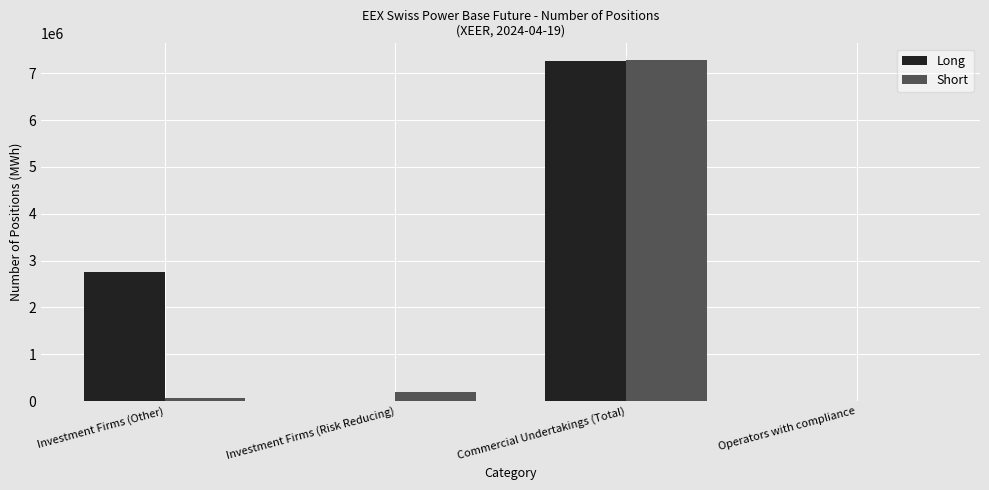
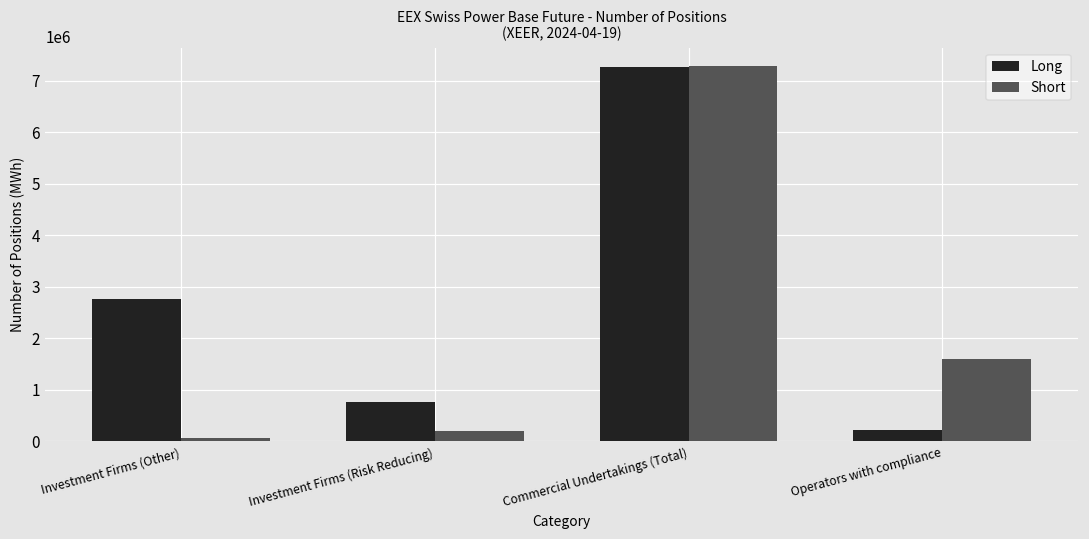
  {
    "Long": {
      "Investment Firms (Other)": 2800000,
-     "Investment Firms (Risk Reducing)": 0,
+     "Investment Firms (Risk Reducing)": 800000,
      "Commercial Undertakings (Total)": 7300000,
-     "Operators with compliance": 0
+     "Operators with compliance": 200000
    },
    "Short": {
      "Investment Firms (Other)": 100000,
      "Investment Firms (Risk Reducing)": 200000,
      "Commercial Undertakings (Total)": 7300000,
-     "Operators with compliance": 0
+     "Operators with compliance": 1600000
    }
  }
